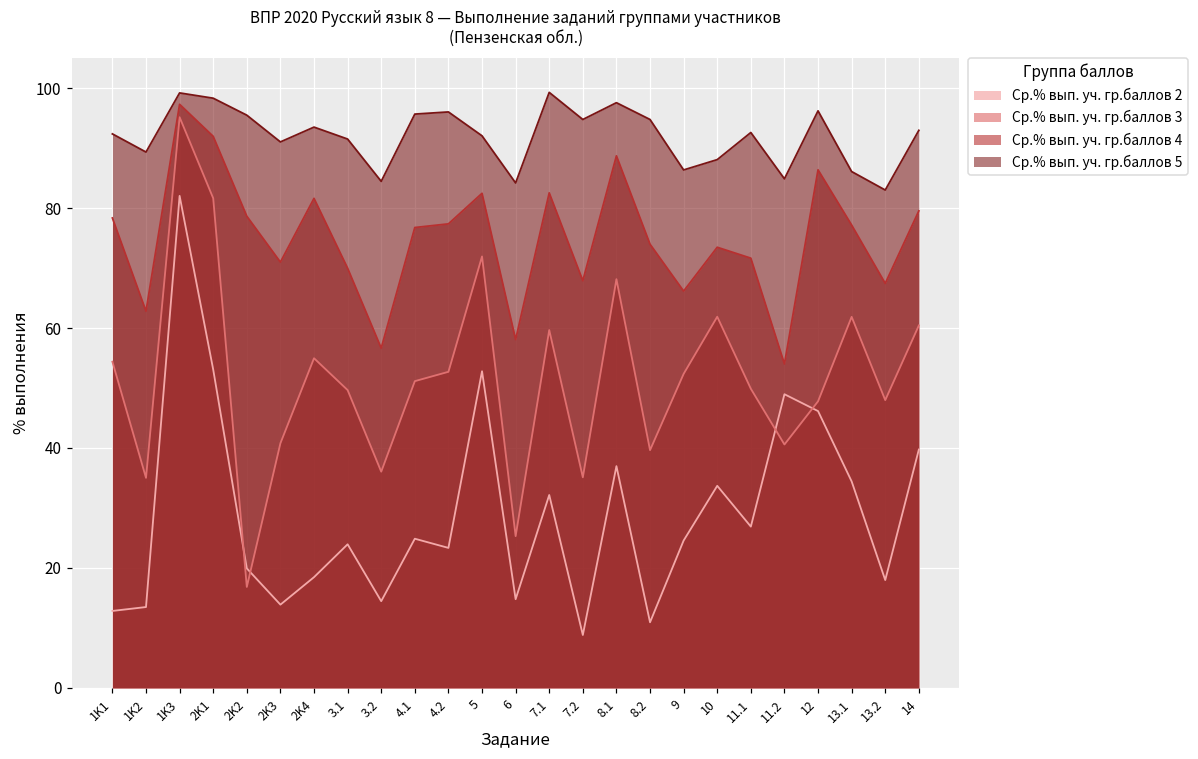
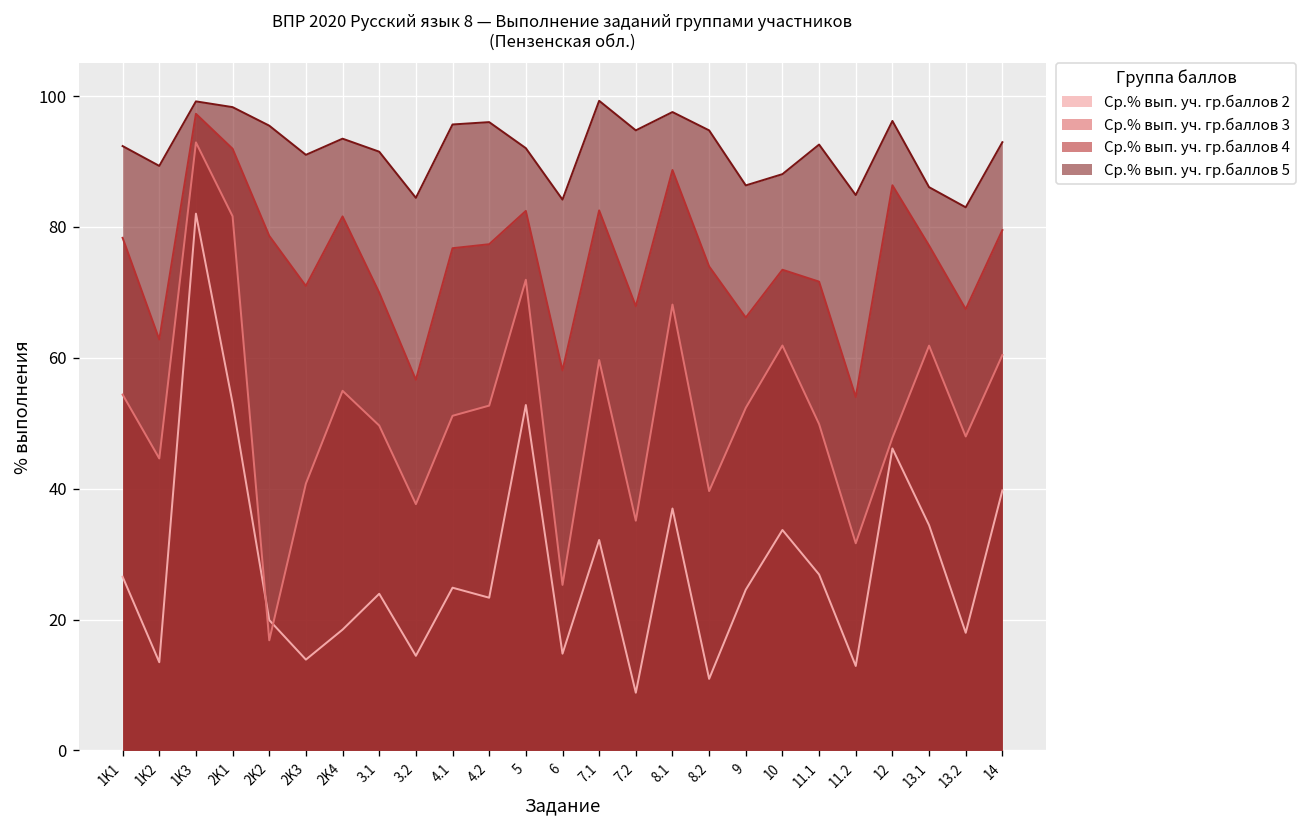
  {
    "Ср.% вып. уч. гр.баллов 2": {
-     "1K1": 13,
+     "1K1": 27,
      "1K2": 13,
      "1K3": 82,
      "2K1": 53,
      "2K2": 20,
      "2K3": 14,
      "2K4": 18,
      "3.1": 24,
      "3.2": 14,
      "4.1": 25,
      "4.2": 23,
      "5": 53,
      "6": 15,
      "7.1": 32,
      "7.2": 9,
      "8.1": 37,
      "8.2": 11,
      "9": 25,
      "10": 34,
      "11.1": 27,
-     "11.2": 49,
+     "11.2": 13,
      "12": 46,
      "13.1": 34,
      "13.2": 18,
      "14": 40
    },
    "Ср.% вып. уч. гр.баллов 3": {
      "1K1": 54,
-     "1K2": 35,
-     "1K3": 95,
+     "1K2": 45,
+     "1K3": 93,
      "2K1": 82,
      "2K2": 17,
      "2K3": 41,
      "2K4": 55,
      "3.1": 50,
-     "3.2": 36,
+     "3.2": 38,
      "4.1": 51,
      "4.2": 53,
      "5": 72,
      "6": 25,
      "7.1": 60,
      "7.2": 35,
      "8.1": 68,
      "8.2": 40,
      "9": 52,
      "10": 62,
      "11.1": 50,
-     "11.2": 41,
+     "11.2": 32,
      "12": 48,
      "13.1": 62,
      "13.2": 48,
      "14": 60
    }
  }
